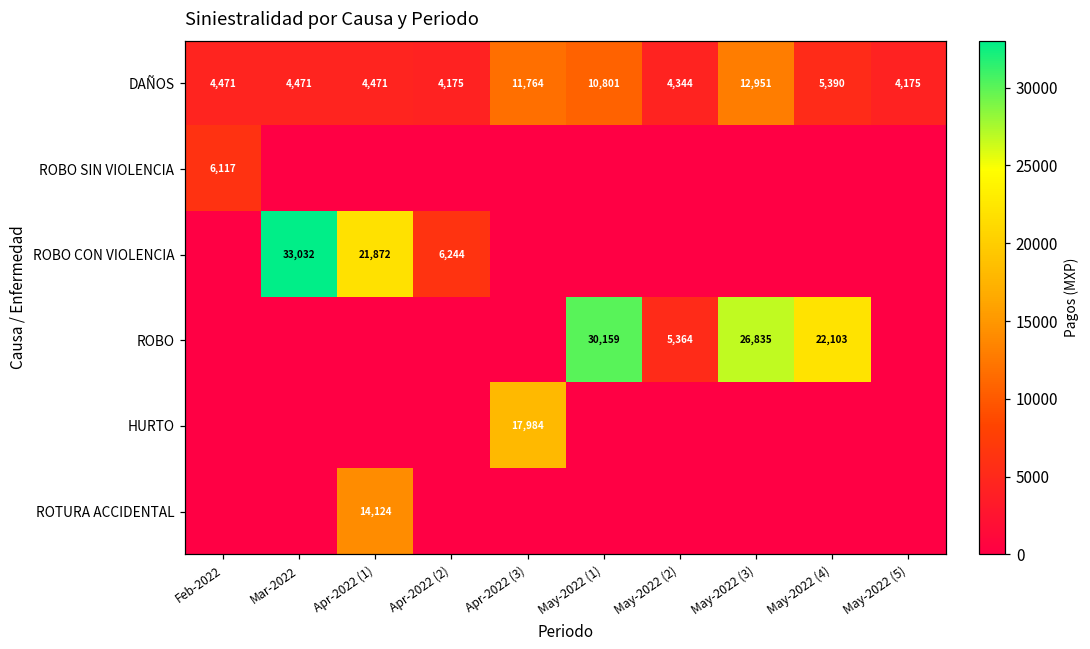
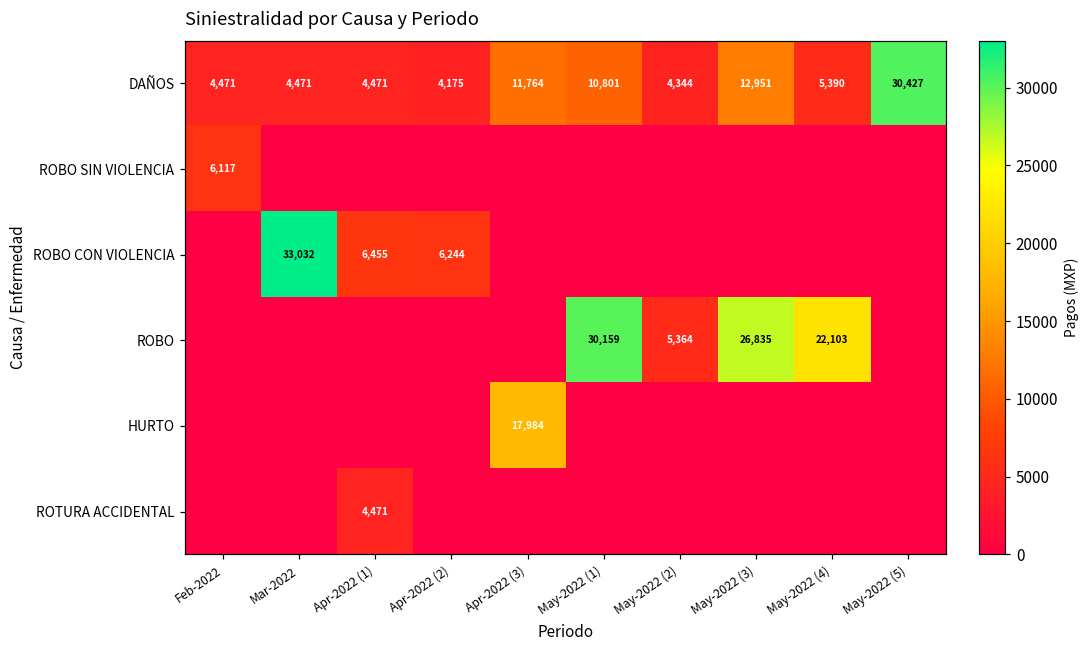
  {
    "DAÑOS": {
      "Feb-2022": "4,471",
      "Mar-2022": "4,471",
      "Apr-2022 (1)": "4,471",
      "Apr-2022 (2)": "4,175",
      "Apr-2022 (3)": "11,764",
      "May-2022 (1)": "10,801",
      "May-2022 (2)": "4,344",
      "May-2022 (3)": "12,951",
      "May-2022 (4)": "5,390",
-     "May-2022 (5)": "4,175"
+     "May-2022 (5)": "30,427"
    },
    "ROBO SIN VIOLENCIA": {
      "Feb-2022": "6,117"
    },
    "ROBO CON VIOLENCIA": {
      "Mar-2022": "33,032",
-     "Apr-2022 (1)": "21,872",
+     "Apr-2022 (1)": "6,455",
      "Apr-2022 (2)": "6,244"
    },
    "ROBO": {
      "May-2022 (1)": "30,159",
      "May-2022 (2)": "5,364",
      "May-2022 (3)": "26,835",
      "May-2022 (4)": "22,103"
    },
    "HURTO": {
      "Apr-2022 (3)": "17,984"
    },
    "ROTURA ACCIDENTAL": {
-     "Apr-2022 (1)": "14,124"
+     "Apr-2022 (1)": "4,471"
    }
  }
